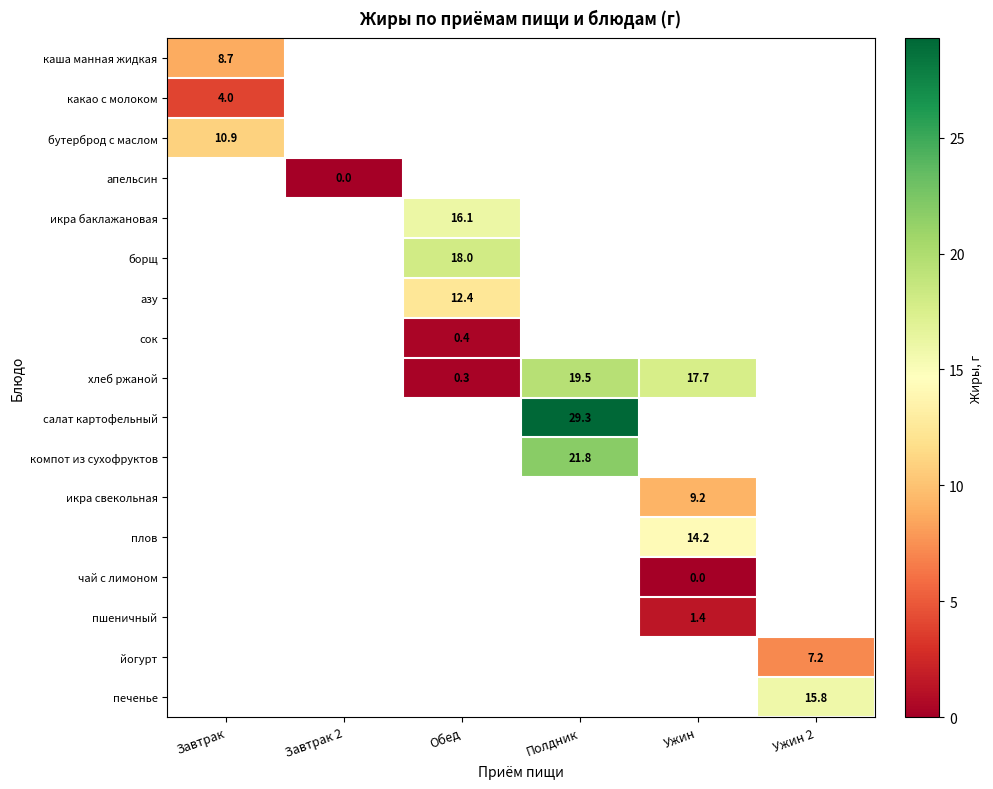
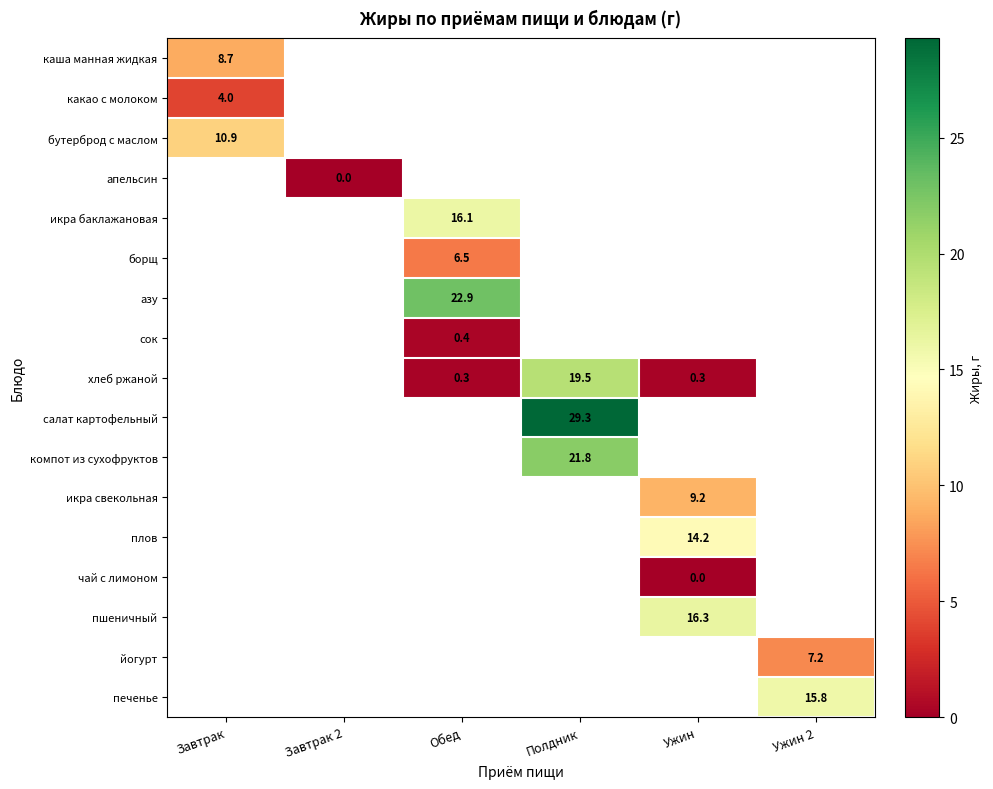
  {
    "каша манная жидкая": {
      "Завтрак": 8.7
    },
    "какао с молоком": {
      "Завтрак": 4.0
    },
    "бутерброд с маслом": {
      "Завтрак": 10.9
    },
    "апельсин": {
      "Завтрак 2": 0.0
    },
    "икра баклажановая": {
      "Обед": 16.1
    },
    "борщ": {
-     "Обед": 18.0
+     "Обед": 6.5
    },
    "азу": {
-     "Обед": 12.4
+     "Обед": 22.9
    },
    "сок": {
      "Обед": 0.4
    },
    "хлеб ржаной": {
      "Обед": 0.3,
      "Полдник": 19.5,
-     "Ужин": 17.7
+     "Ужин": 0.3
    },
    "салат картофельный": {
      "Полдник": 29.3
    },
    "компот из сухофруктов": {
      "Полдник": 21.8
    },
    "икра свекольная": {
      "Ужин": 9.2
    },
    "плов": {
      "Ужин": 14.2
    },
    "чай с лимоном": {
      "Ужин": 0.0
    },
    "пшеничный": {
-     "Ужин": 1.4
+     "Ужин": 16.3
    },
    "йогурт": {
      "Ужин 2": 7.2
    },
    "печенье": {
      "Ужин 2": 15.8
    }
  }
